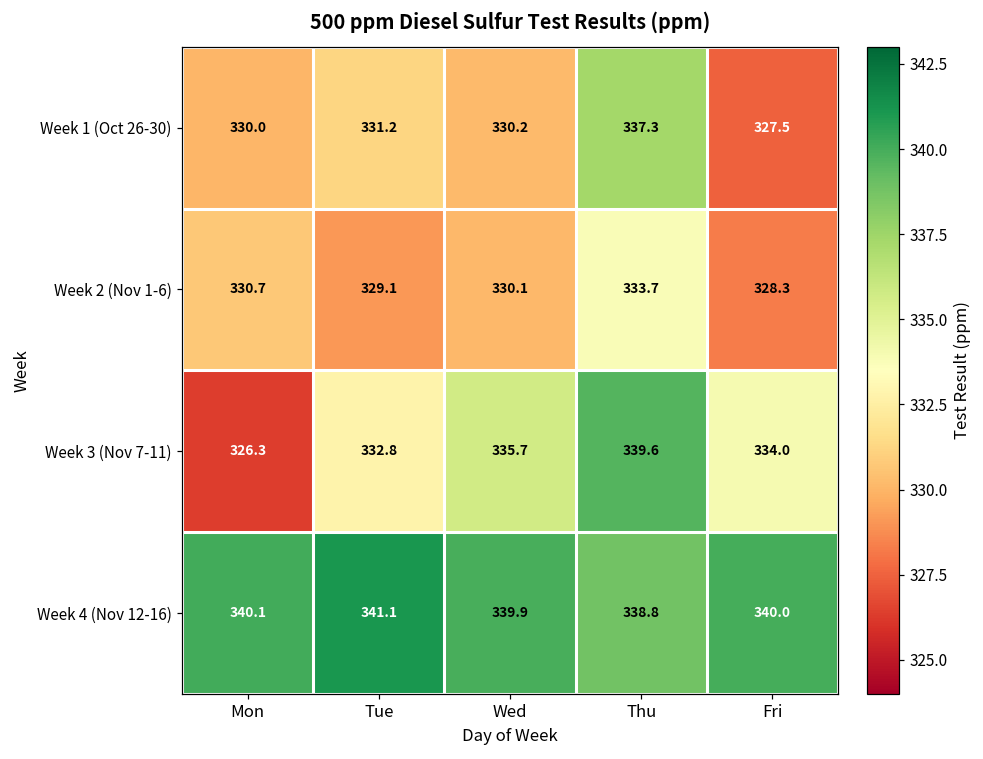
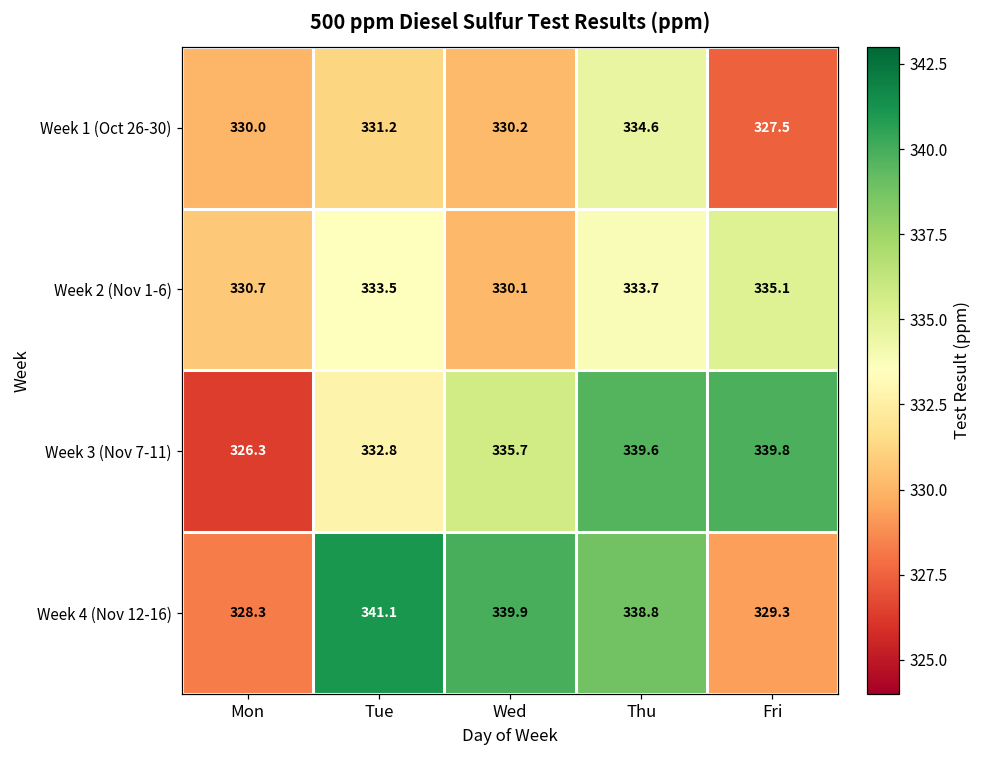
  {
    "Week 1 (Oct 26-30)": {
      "Mon": 330.0,
      "Tue": 331.2,
      "Wed": 330.2,
-     "Thu": 337.3,
+     "Thu": 334.6,
      "Fri": 327.5
    },
    "Week 2 (Nov 1-6)": {
      "Mon": 330.7,
-     "Tue": 329.1,
+     "Tue": 333.5,
      "Wed": 330.1,
      "Thu": 333.7,
-     "Fri": 328.3
+     "Fri": 335.1
    },
    "Week 3 (Nov 7-11)": {
      "Mon": 326.3,
      "Tue": 332.8,
      "Wed": 335.7,
      "Thu": 339.6,
-     "Fri": 334.0
+     "Fri": 339.8
    },
    "Week 4 (Nov 12-16)": {
-     "Mon": 340.1,
+     "Mon": 328.3,
      "Tue": 341.1,
      "Wed": 339.9,
      "Thu": 338.8,
-     "Fri": 340.0
+     "Fri": 329.3
    }
  }
